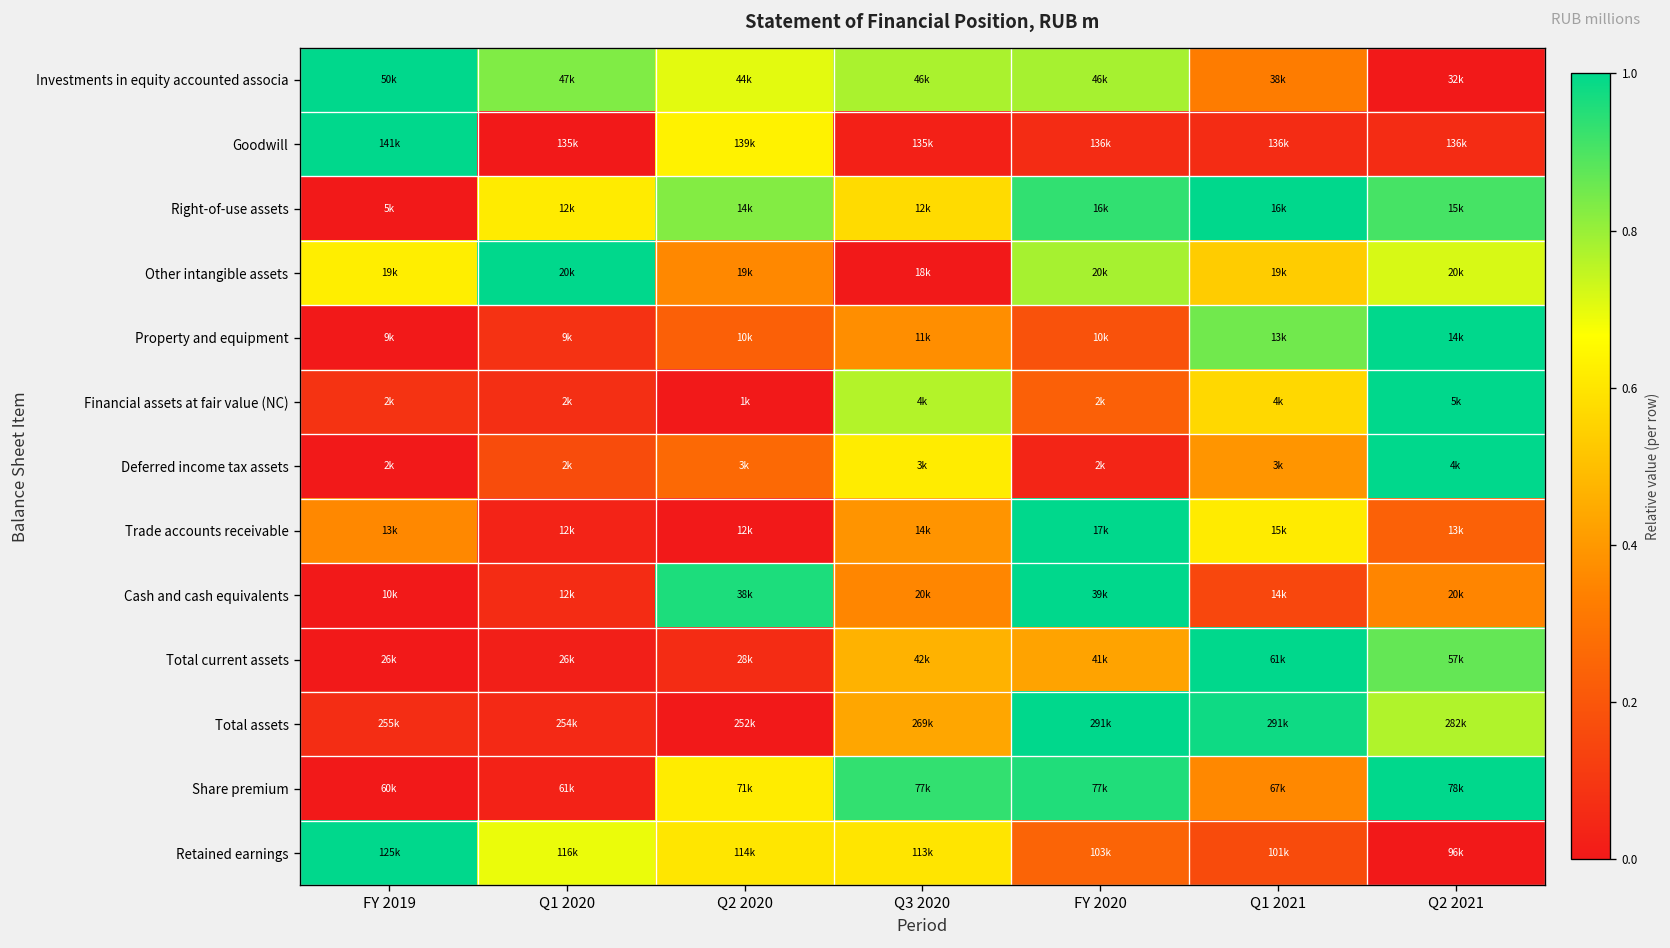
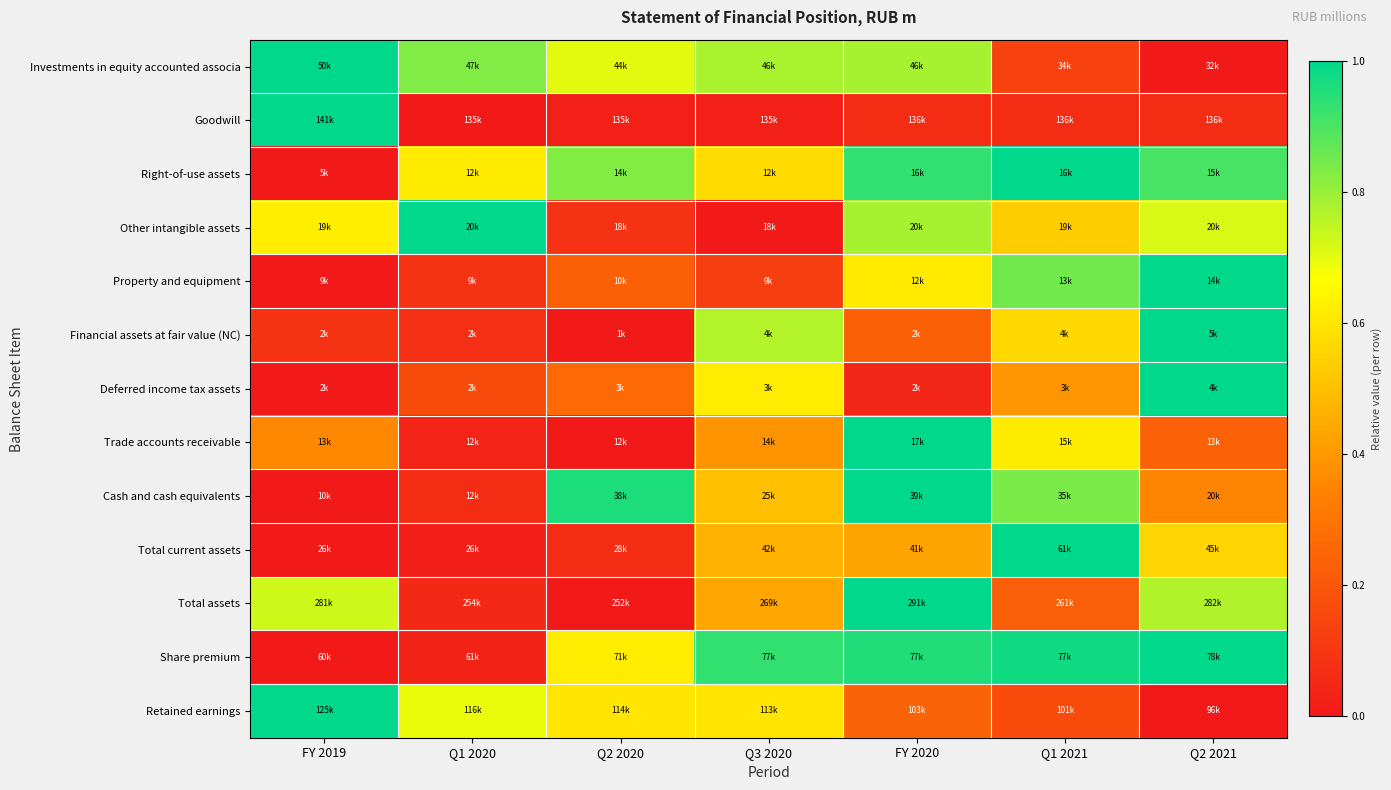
  {
    "Investments in equity accounted associa": {
      "FY 2019": "50k",
      "Q1 2020": "47k",
      "Q2 2020": "44k",
      "Q3 2020": "46k",
      "FY 2020": "46k",
-     "Q1 2021": "38k",
+     "Q1 2021": "34k",
      "Q2 2021": "32k"
    },
    "Goodwill": {
      "FY 2019": "141k",
      "Q1 2020": "135k",
-     "Q2 2020": "139k",
+     "Q2 2020": "135k",
      "Q3 2020": "135k",
      "FY 2020": "136k",
      "Q1 2021": "136k",
      "Q2 2021": "136k"
    },
    "Right-of-use assets": {
      "FY 2019": "5k",
      "Q1 2020": "12k",
      "Q2 2020": "14k",
      "Q3 2020": "12k",
      "FY 2020": "16k",
      "Q1 2021": "16k",
      "Q2 2021": "15k"
    },
    "Other intangible assets": {
      "FY 2019": "19k",
      "Q1 2020": "20k",
-     "Q2 2020": "19k",
+     "Q2 2020": "18k",
      "Q3 2020": "18k",
      "FY 2020": "20k",
      "Q1 2021": "19k",
      "Q2 2021": "20k"
    },
    "Property and equipment": {
      "FY 2019": "9k",
      "Q1 2020": "9k",
      "Q2 2020": "10k",
-     "Q3 2020": "11k",
-     "FY 2020": "10k",
+     "Q3 2020": "9k",
+     "FY 2020": "12k",
      "Q1 2021": "13k",
      "Q2 2021": "14k"
    },
    "Financial assets at fair value (NC)": {
      "FY 2019": "2k",
      "Q1 2020": "2k",
      "Q2 2020": "1k",
      "Q3 2020": "4k",
      "FY 2020": "2k",
      "Q1 2021": "4k",
      "Q2 2021": "5k"
    },
    "Deferred income tax assets": {
      "FY 2019": "2k",
      "Q1 2020": "2k",
      "Q2 2020": "3k",
      "Q3 2020": "3k",
      "FY 2020": "2k",
      "Q1 2021": "3k",
      "Q2 2021": "4k"
    },
    "Trade accounts receivable": {
      "FY 2019": "13k",
      "Q1 2020": "12k",
      "Q2 2020": "12k",
      "Q3 2020": "14k",
      "FY 2020": "17k",
      "Q1 2021": "15k",
      "Q2 2021": "13k"
    },
    "Cash and cash equivalents": {
      "FY 2019": "10k",
      "Q1 2020": "12k",
      "Q2 2020": "38k",
-     "Q3 2020": "20k",
+     "Q3 2020": "25k",
      "FY 2020": "39k",
-     "Q1 2021": "14k",
+     "Q1 2021": "35k",
      "Q2 2021": "20k"
    },
    "Total current assets": {
      "FY 2019": "26k",
      "Q1 2020": "26k",
      "Q2 2020": "28k",
      "Q3 2020": "42k",
      "FY 2020": "41k",
      "Q1 2021": "61k",
-     "Q2 2021": "57k"
+     "Q2 2021": "45k"
    },
    "Total assets": {
-     "FY 2019": "255k",
+     "FY 2019": "281k",
      "Q1 2020": "254k",
      "Q2 2020": "252k",
      "Q3 2020": "269k",
      "FY 2020": "291k",
-     "Q1 2021": "291k",
+     "Q1 2021": "261k",
      "Q2 2021": "282k"
    },
    "Share premium": {
      "FY 2019": "60k",
      "Q1 2020": "61k",
      "Q2 2020": "71k",
      "Q3 2020": "77k",
      "FY 2020": "77k",
-     "Q1 2021": "67k",
+     "Q1 2021": "77k",
      "Q2 2021": "78k"
    },
    "Retained earnings": {
      "FY 2019": "125k",
      "Q1 2020": "116k",
      "Q2 2020": "114k",
      "Q3 2020": "113k",
      "FY 2020": "103k",
      "Q1 2021": "101k",
      "Q2 2021": "96k"
    }
  }
